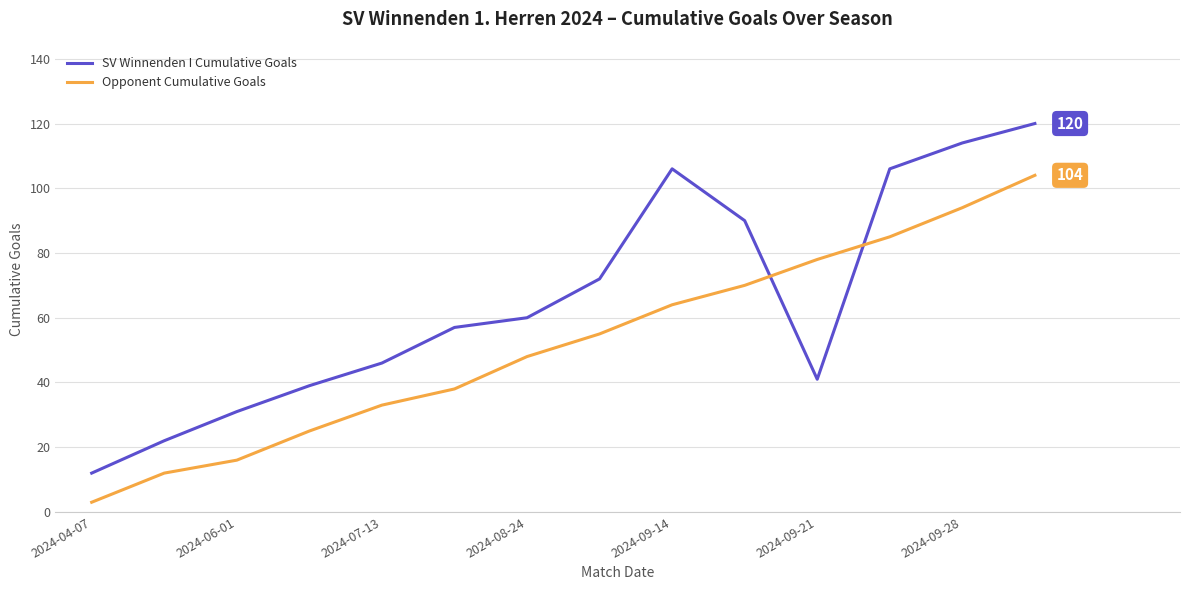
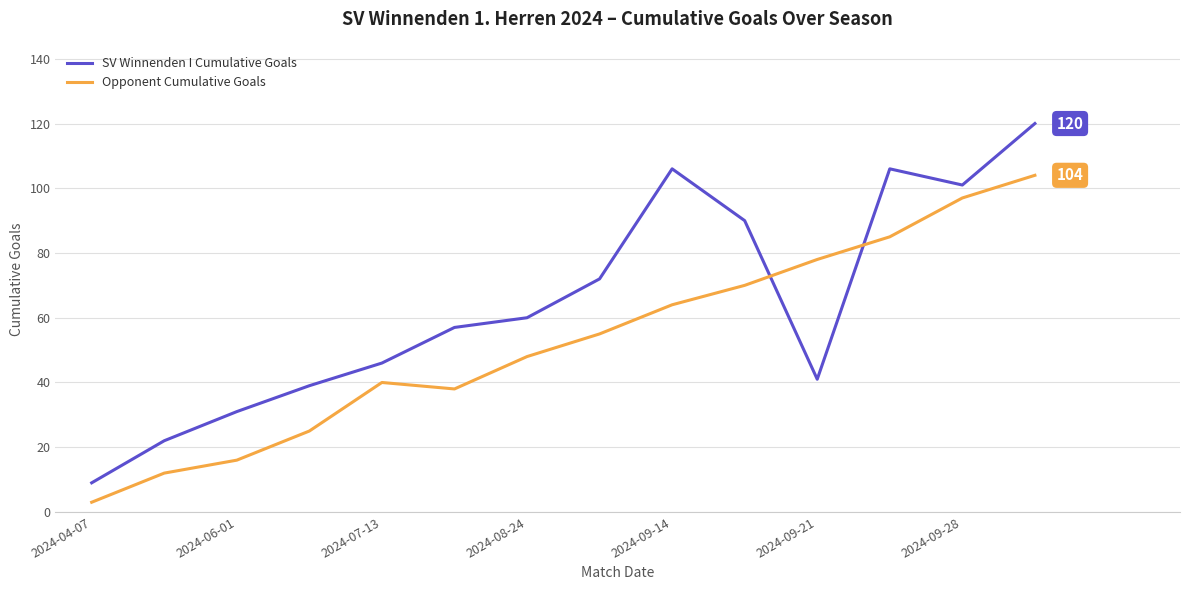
  {
    "SV Winnenden I Cumulative Goals": {
-     "2024-04-07": 12,
+     "2024-04-07": 9,
      "2024-06-01": 31,
      "2024-07-13": 46,
      "2024-08-24": 60,
      "2024-09-14": 106,
      "2024-09-21": 41,
-     "2024-09-28": 114
+     "2024-09-28": 101
    },
    "Opponent Cumulative Goals": {
      "2024-04-07": 3,
      "2024-06-01": 16,
-     "2024-07-13": 33,
+     "2024-07-13": 40,
      "2024-08-24": 48,
      "2024-09-14": 64,
      "2024-09-21": 78,
-     "2024-09-28": 94
+     "2024-09-28": 97
    }
  }
